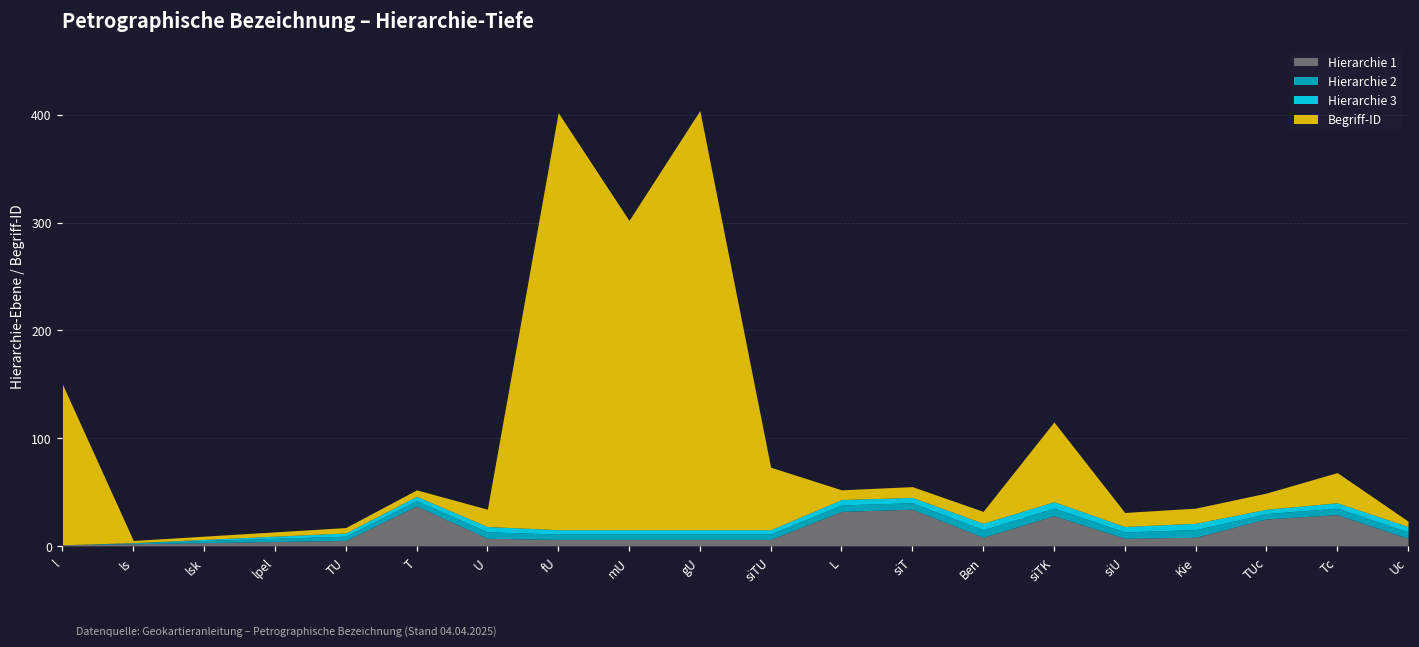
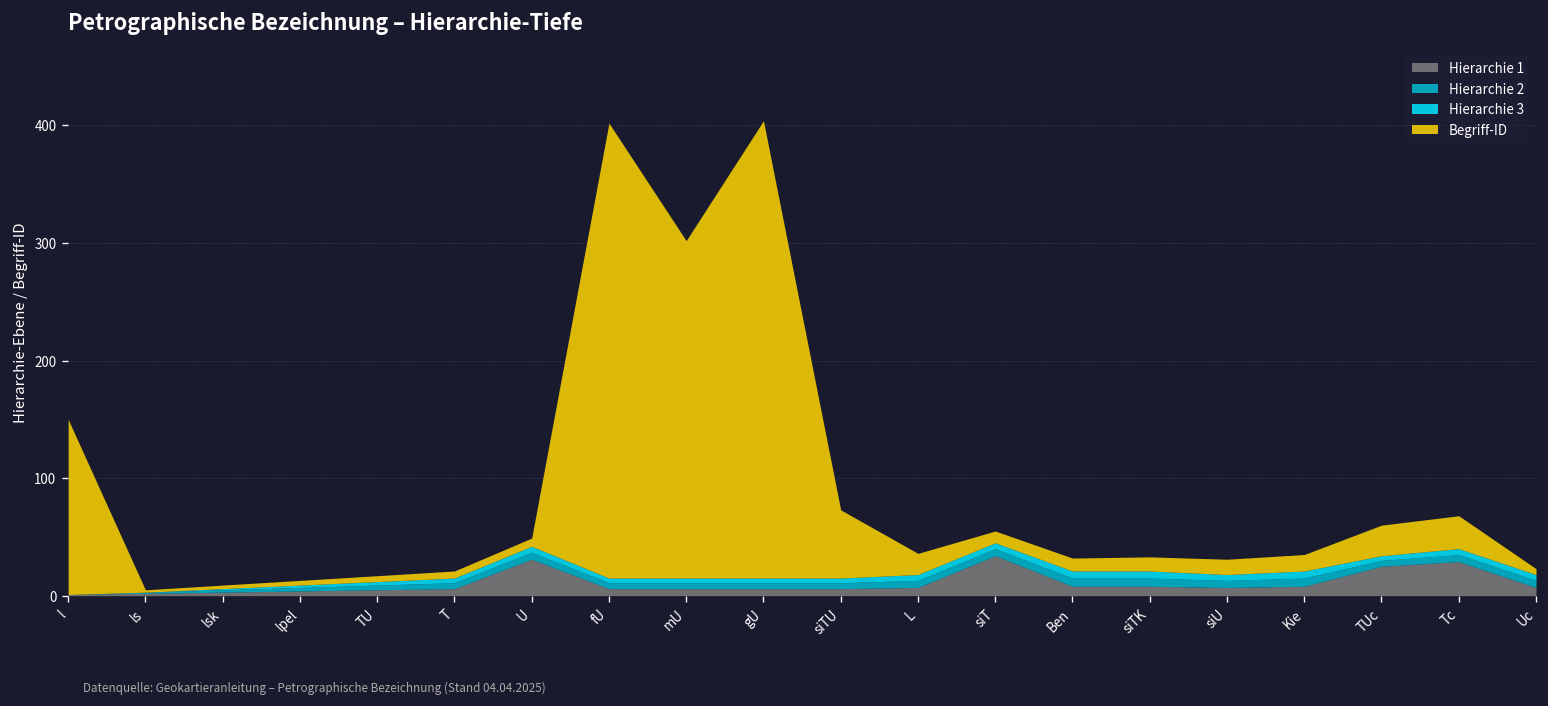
  {
    "Hierarchie 1": {
      "lpel": 0,
      "TU": 10,
-     "T": 40,
-     "U": 10,
+     "T": 10,
+     "U": 30,
      "fU": 10,
      "mU": 10,
      "gU": 10,
      "siTU": 10,
-     "L": 30,
+     "L": 10,
      "siT": 30,
      "Ben": 10,
-     "siTK": 30,
+     "siTK": 10,
      "siU": 10,
      "Kie": 10,
      "TUc": 30,
      "Tc": 30,
      "Uc": 10
    },
    "Begriff-ID": {
      "l": 150,
      "lsk": 0,
      "lpel": 0,
      "TU": 10,
      "T": 10,
-     "U": 20,
+     "U": 10,
      "fU": 390,
      "mU": 290,
      "gU": 390,
      "siTU": 60,
-     "L": 10,
+     "L": 20,
      "siT": 10,
      "Ben": 10,
-     "siTK": 70,
+     "siTK": 10,
      "siU": 10,
      "Kie": 10,
-     "TUc": 20,
+     "TUc": 30,
      "Tc": 30,
      "Uc": 10
    }
  }
